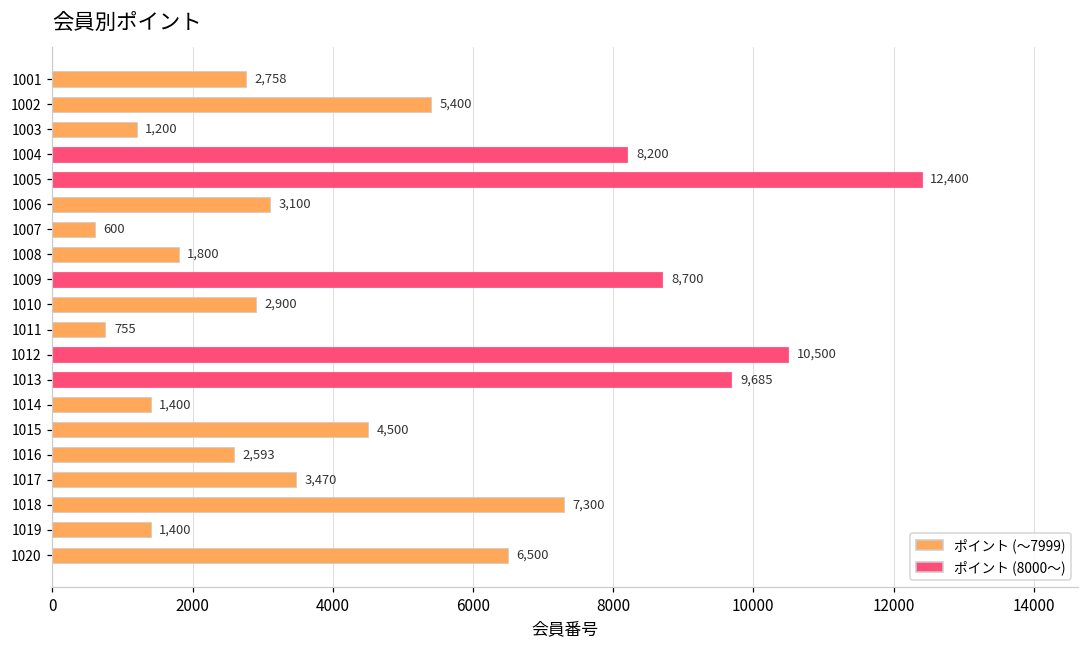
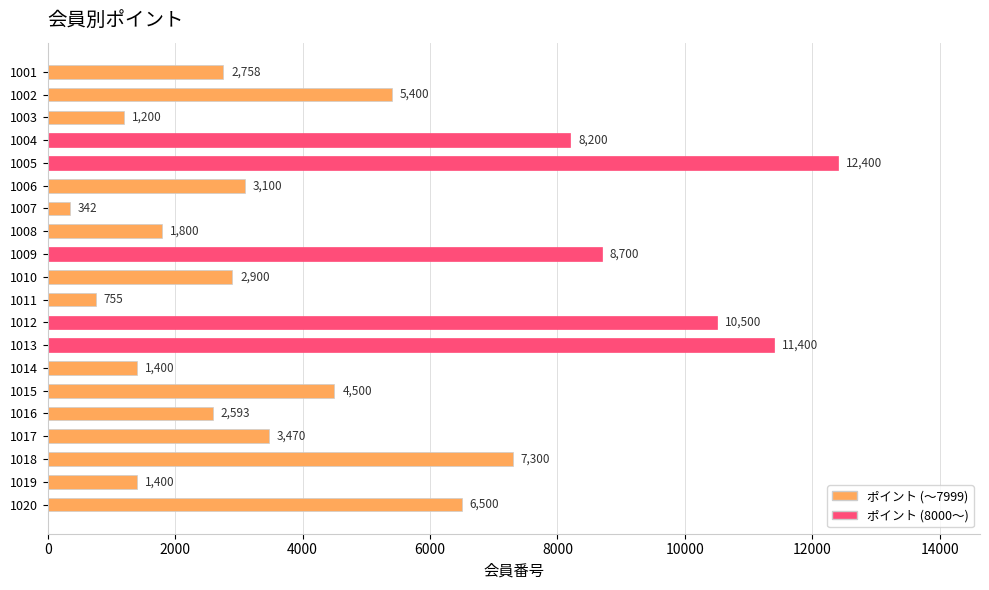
  {
    "1001": "2,758",
    "1002": "5,400",
    "1003": "1,200",
    "1004": "8,200",
    "1005": "12,400",
    "1006": "3,100",
-   "1007": "600",
+   "1007": "342",
    "1008": "1,800",
    "1009": "8,700",
    "1010": "2,900",
    "1011": "755",
    "1012": "10,500",
-   "1013": "9,685",
+   "1013": "11,400",
    "1014": "1,400",
    "1015": "4,500",
    "1016": "2,593",
    "1017": "3,470",
    "1018": "7,300",
    "1019": "1,400",
    "1020": "6,500"
  }
